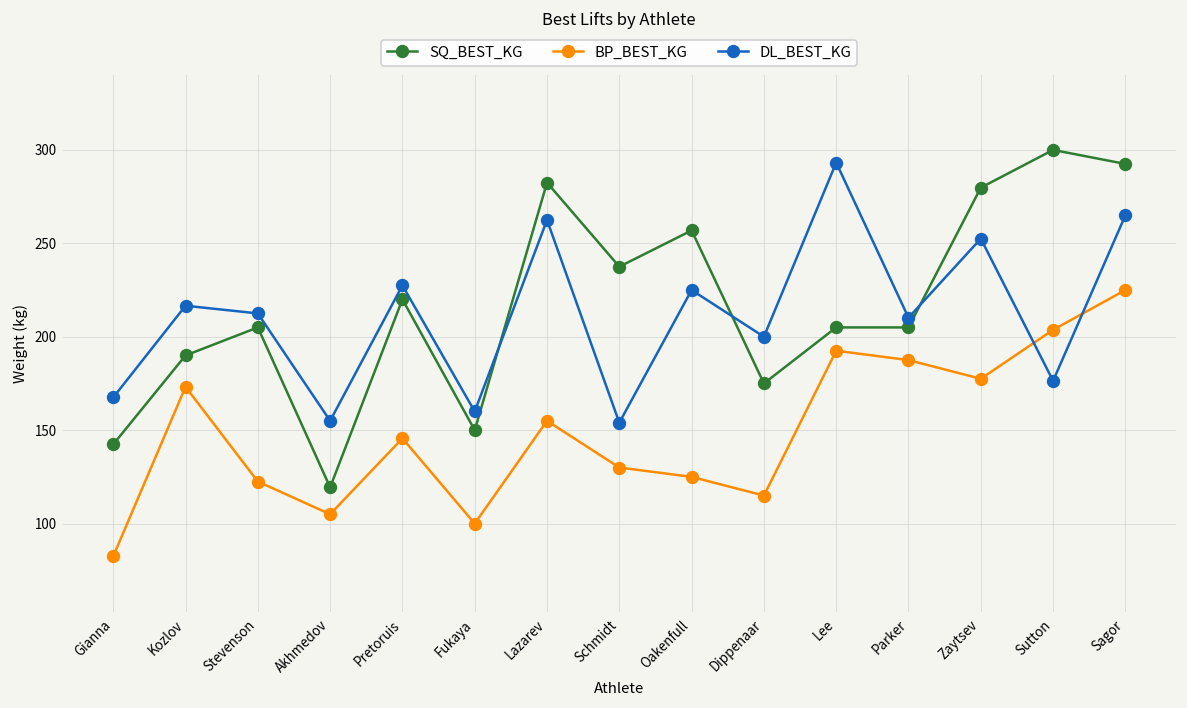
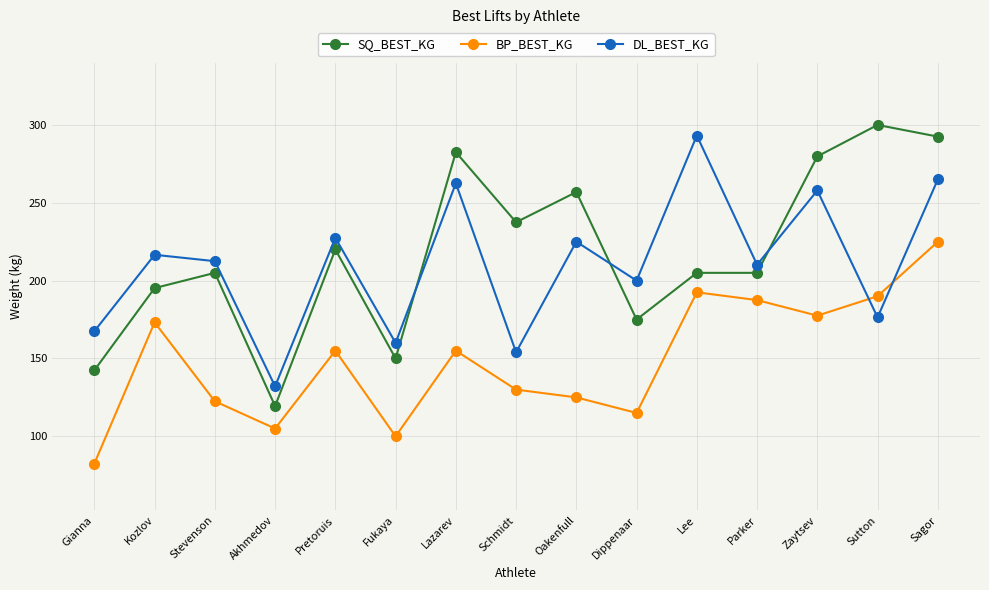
  {
    "SQ_BEST_KG": {
      "Gianna": 142,
-     "Kozlov": 190,
+     "Kozlov": 195,
      "Stevenson": 205,
      "Akhmedov": 119,
      "Pretoruis": 220,
      "Fukaya": 150,
      "Lazarev": 283,
      "Schmidt": 238,
      "Oakenfull": 257,
      "Dippenaar": 175,
      "Lee": 205,
      "Parker": 205,
      "Zaytsev": 280,
      "Sutton": 300,
      "Sagor": 293
    },
    "BP_BEST_KG": {
      "Gianna": 83,
      "Kozlov": 173,
      "Stevenson": 123,
      "Akhmedov": 105,
-     "Pretoruis": 146,
+     "Pretoruis": 155,
      "Fukaya": 100,
      "Lazarev": 155,
      "Schmidt": 130,
      "Oakenfull": 125,
      "Dippenaar": 115,
      "Lee": 193,
      "Parker": 188,
      "Zaytsev": 178,
-     "Sutton": 204,
+     "Sutton": 190,
      "Sagor": 225
    },
    "DL_BEST_KG": {
      "Gianna": 168,
      "Kozlov": 217,
      "Stevenson": 213,
-     "Akhmedov": 155,
+     "Akhmedov": 132,
      "Pretoruis": 228,
      "Fukaya": 160,
      "Lazarev": 263,
      "Schmidt": 154,
      "Oakenfull": 225,
      "Dippenaar": 200,
      "Lee": 293,
      "Parker": 210,
-     "Zaytsev": 253,
+     "Zaytsev": 258,
      "Sutton": 176,
      "Sagor": 265
    }
  }
